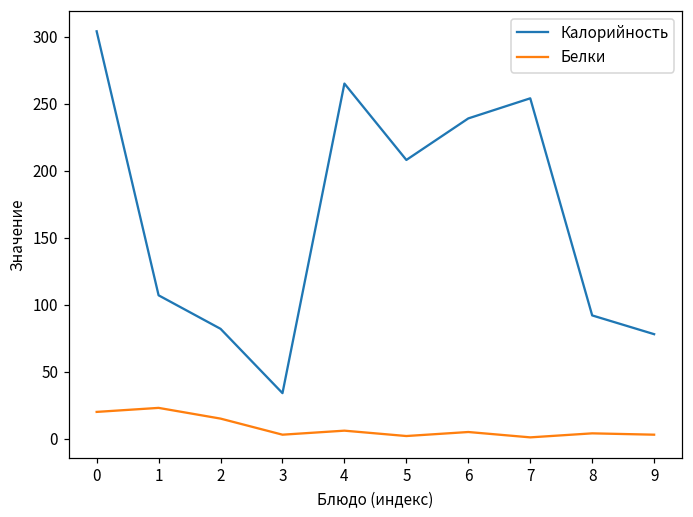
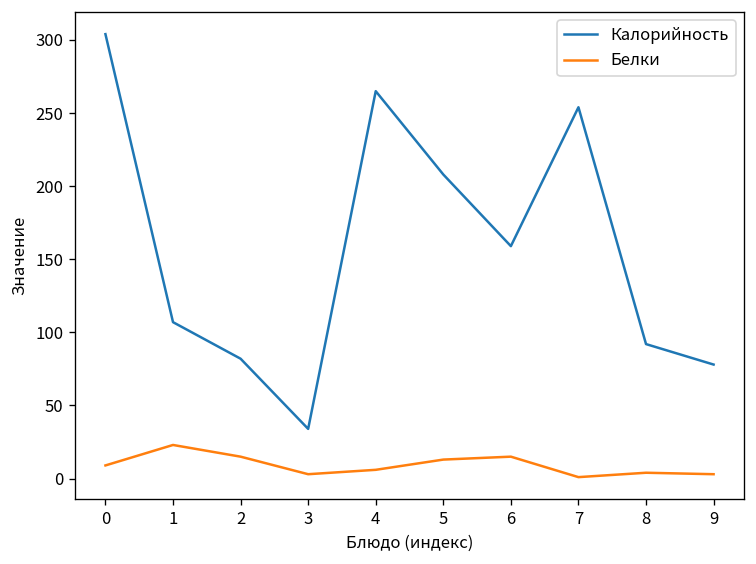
  {
    "Калорийность": {
      "0": 304,
      "1": 107,
      "2": 82,
      "3": 34,
      "4": 265,
      "5": 208,
-     "6": 239,
+     "6": 159,
      "7": 254,
      "8": 92,
      "9": 78
    },
    "Белки": {
-     "0": 20,
+     "0": 9,
      "1": 23,
      "2": 15,
      "3": 3,
      "4": 6,
-     "5": 2,
-     "6": 5,
+     "5": 13,
+     "6": 15,
      "7": 1,
      "8": 4,
      "9": 3
    }
  }
